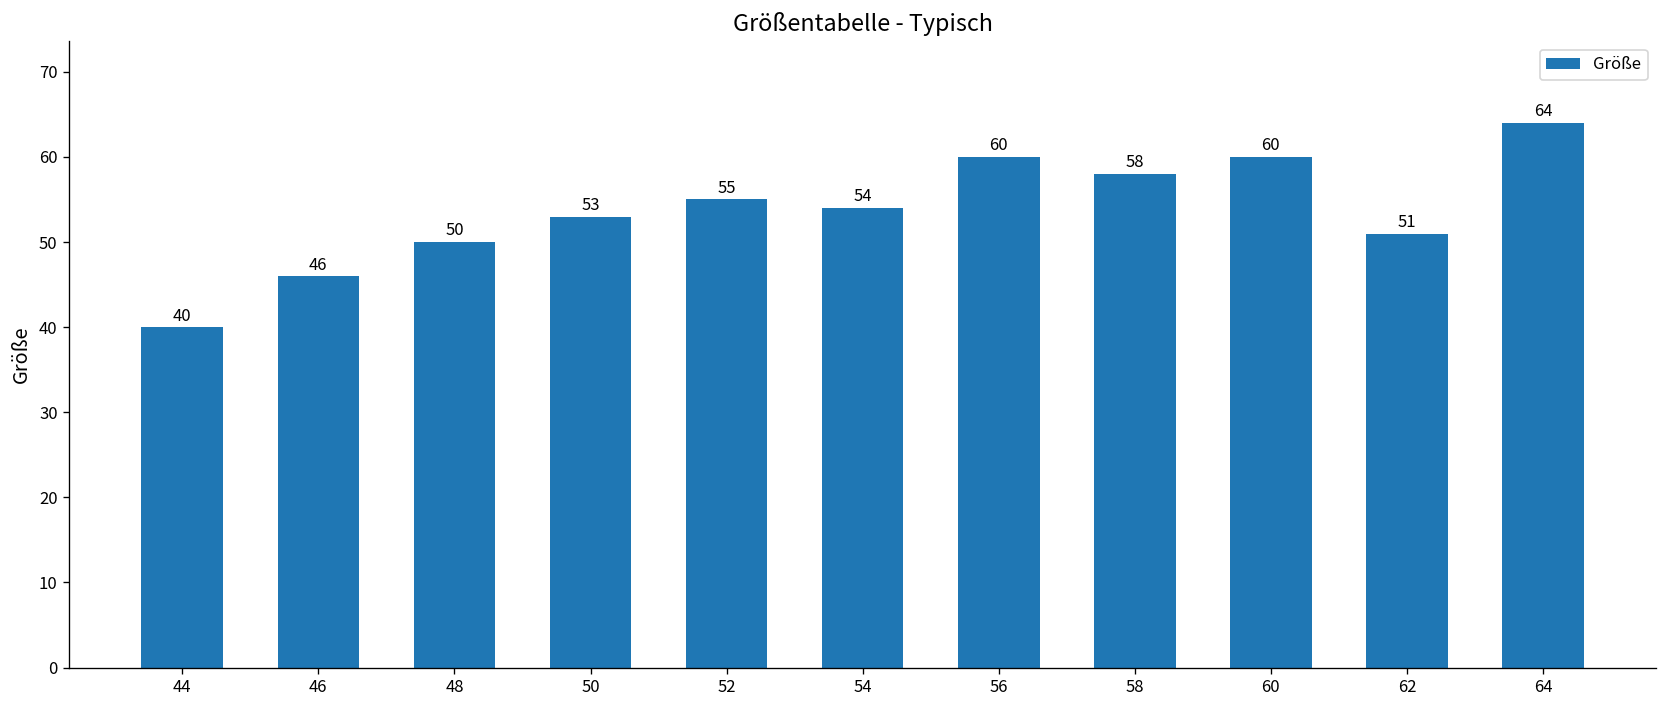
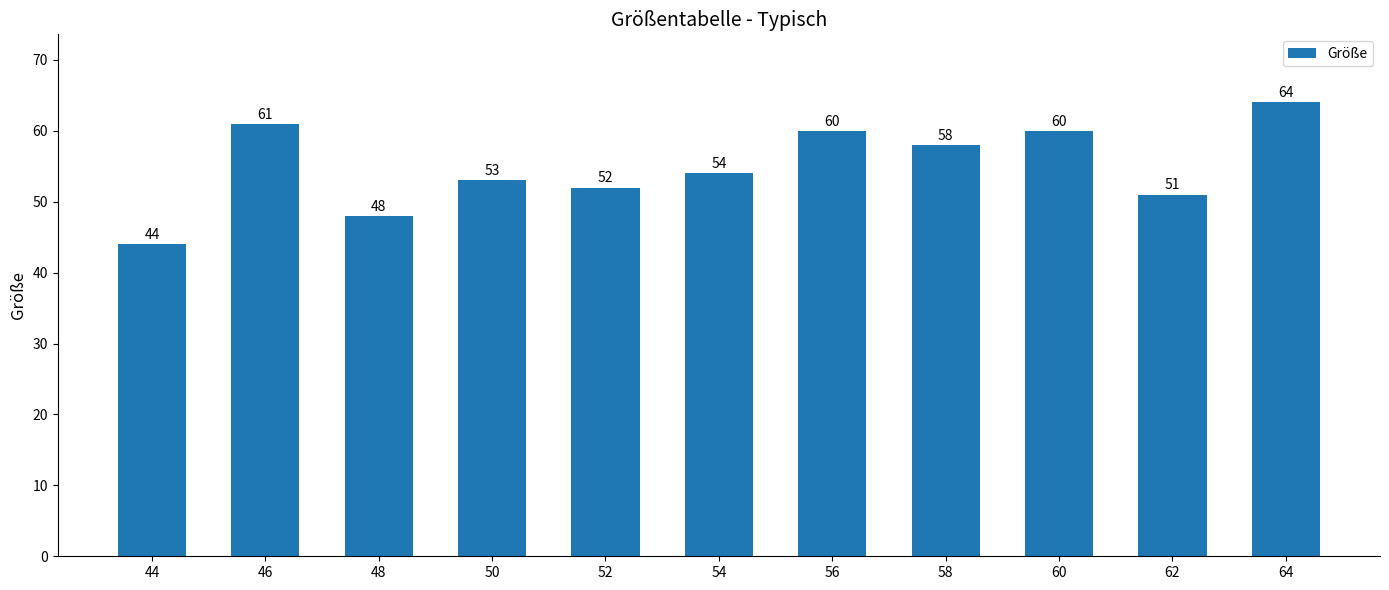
  {
-   "44": 40,
-   "46": 46,
-   "48": 50,
+   "44": 44,
+   "46": 61,
+   "48": 48,
    "50": 53,
-   "52": 55,
+   "52": 52,
    "54": 54,
    "56": 60,
    "58": 58,
    "60": 60,
    "62": 51,
    "64": 64
  }
